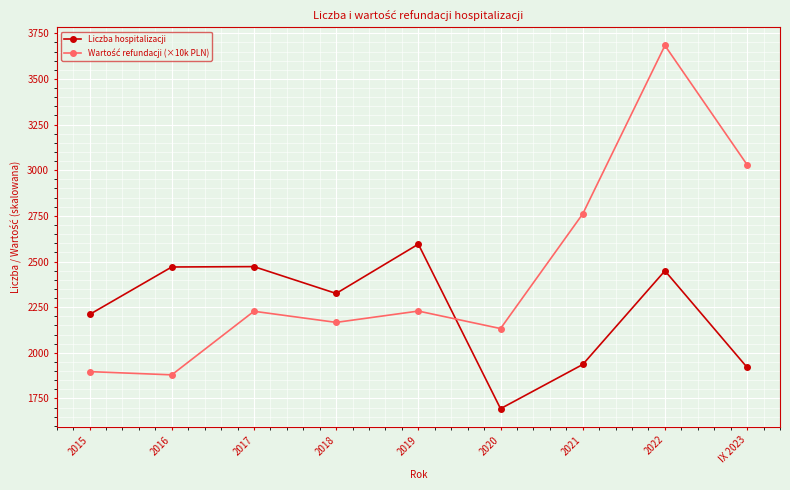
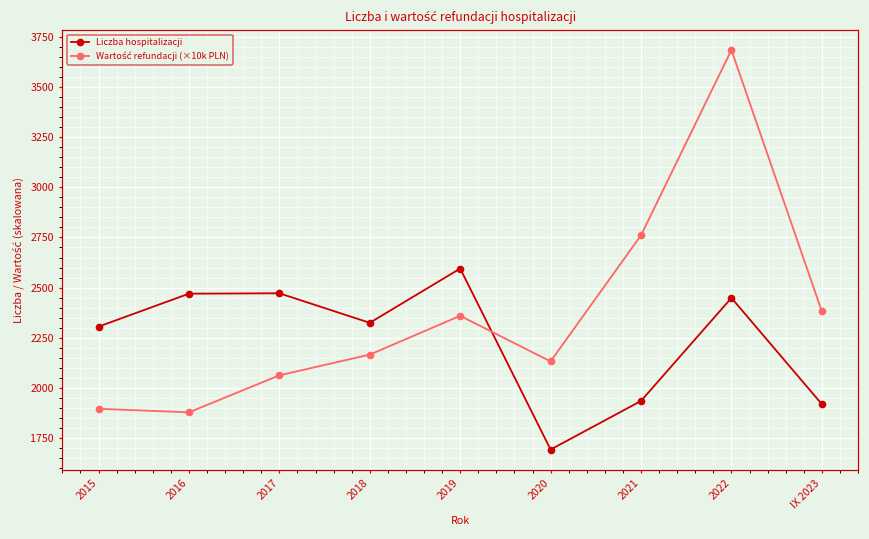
  {
    "Liczba hospitalizacji": {
-     "2015": 2210,
+     "2015": 2310,
      "2016": 2470,
      "2017": 2470,
      "2018": 2330,
      "2019": 2600,
      "2020": 1690,
      "2021": 1940,
      "2022": 2450,
      "IX 2023": 1920
    },
    "Wartość refundacji (×10k PLN)": {
      "2015": 1900,
      "2016": 1880,
-     "2017": 2230,
+     "2017": 2060,
      "2018": 2170,
-     "2019": 2230,
+     "2019": 2360,
      "2020": 2130,
      "2021": 2760,
      "2022": 3680,
-     "IX 2023": 3030
+     "IX 2023": 2380
    }
  }
